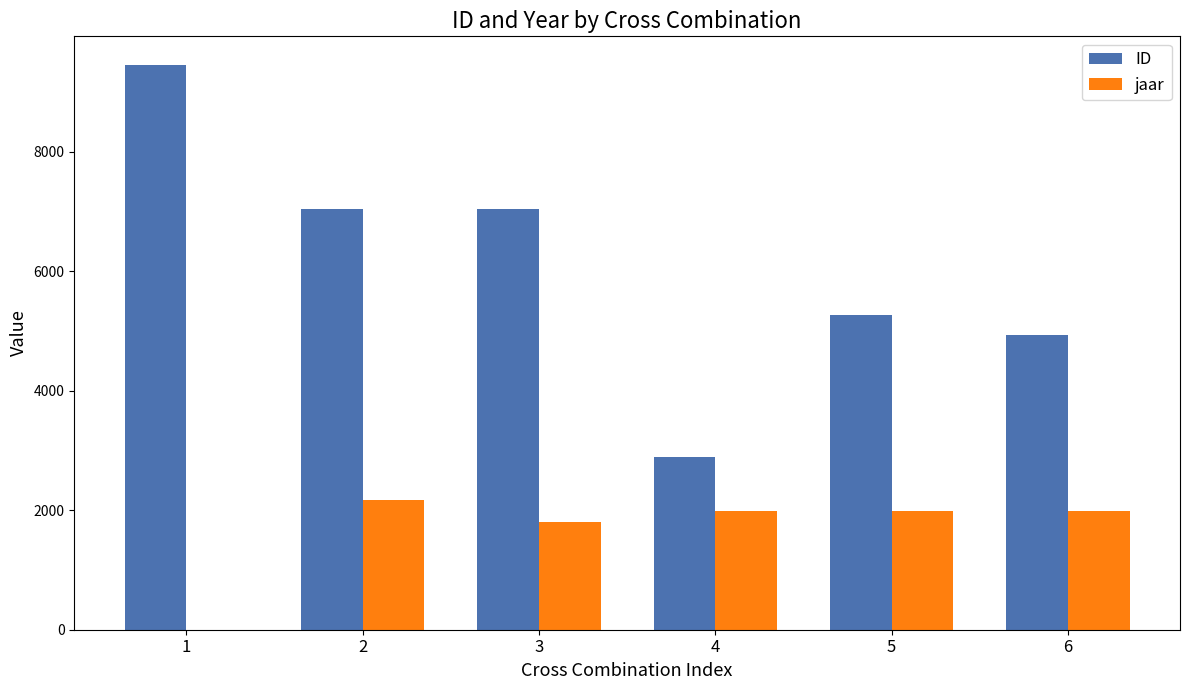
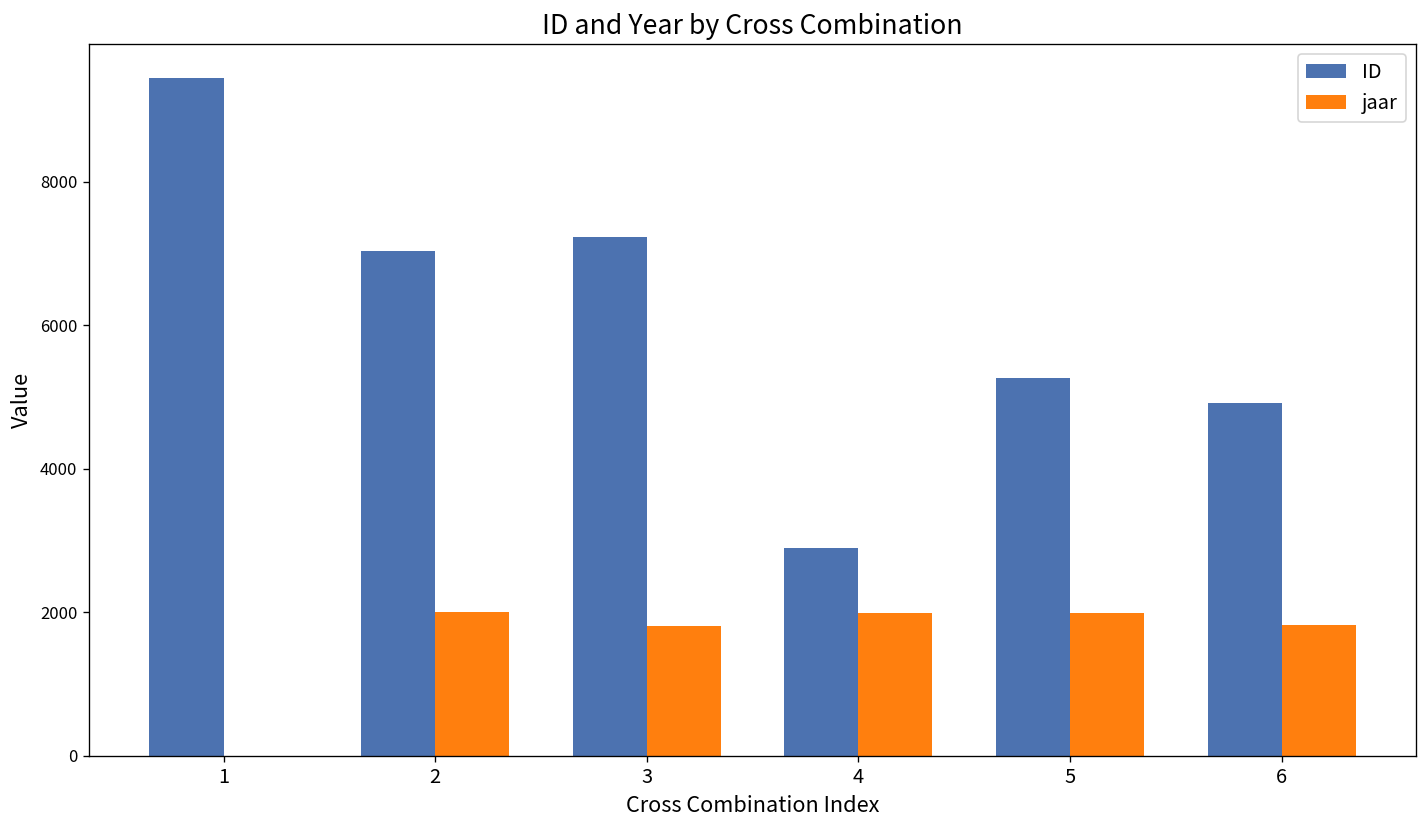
  {
    "ID": {
      "1": 9500,
      "2": 7000,
-     "3": 7000,
+     "3": 7200,
      "4": 2900,
      "5": 5300,
      "6": 4900
    },
    "jaar": {
      "1": 0,
-     "2": 2200,
+     "2": 2000,
      "3": 1800,
      "4": 2000,
      "5": 2000,
-     "6": 2000
+     "6": 1800
    }
  }
